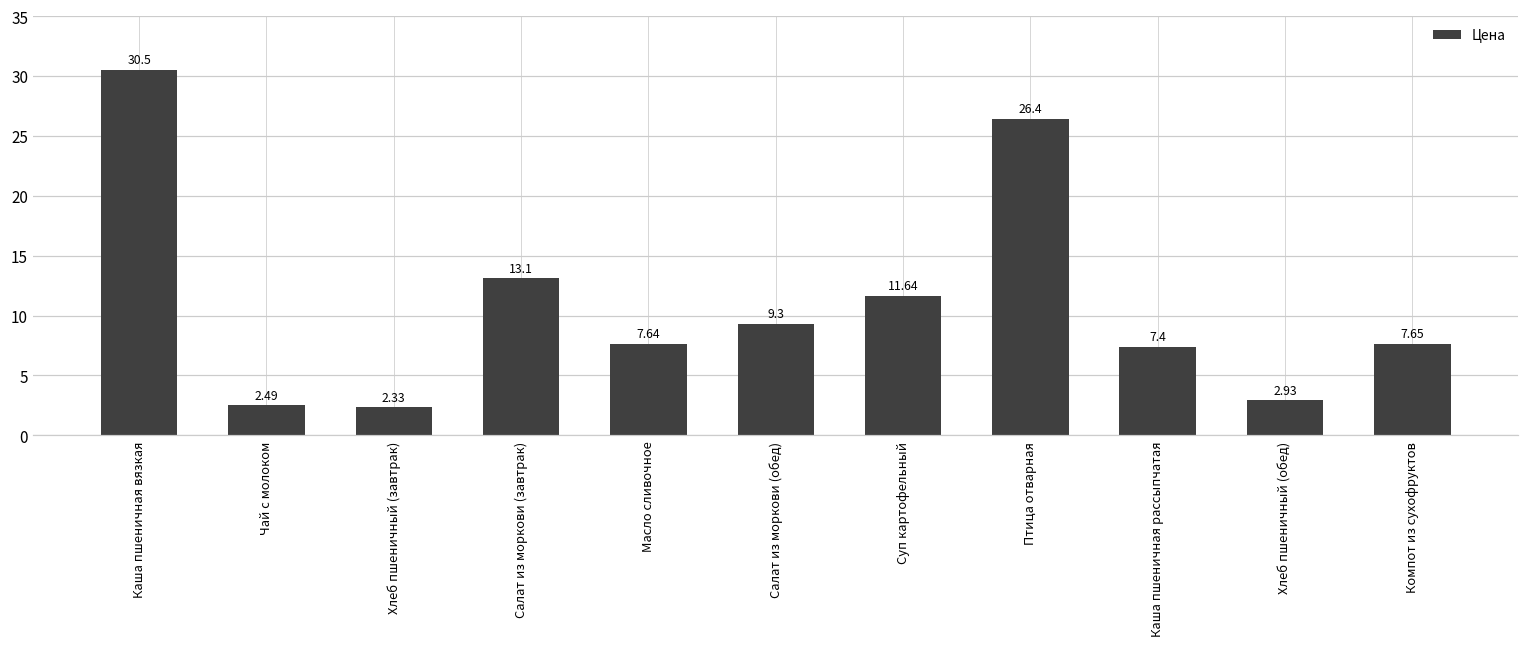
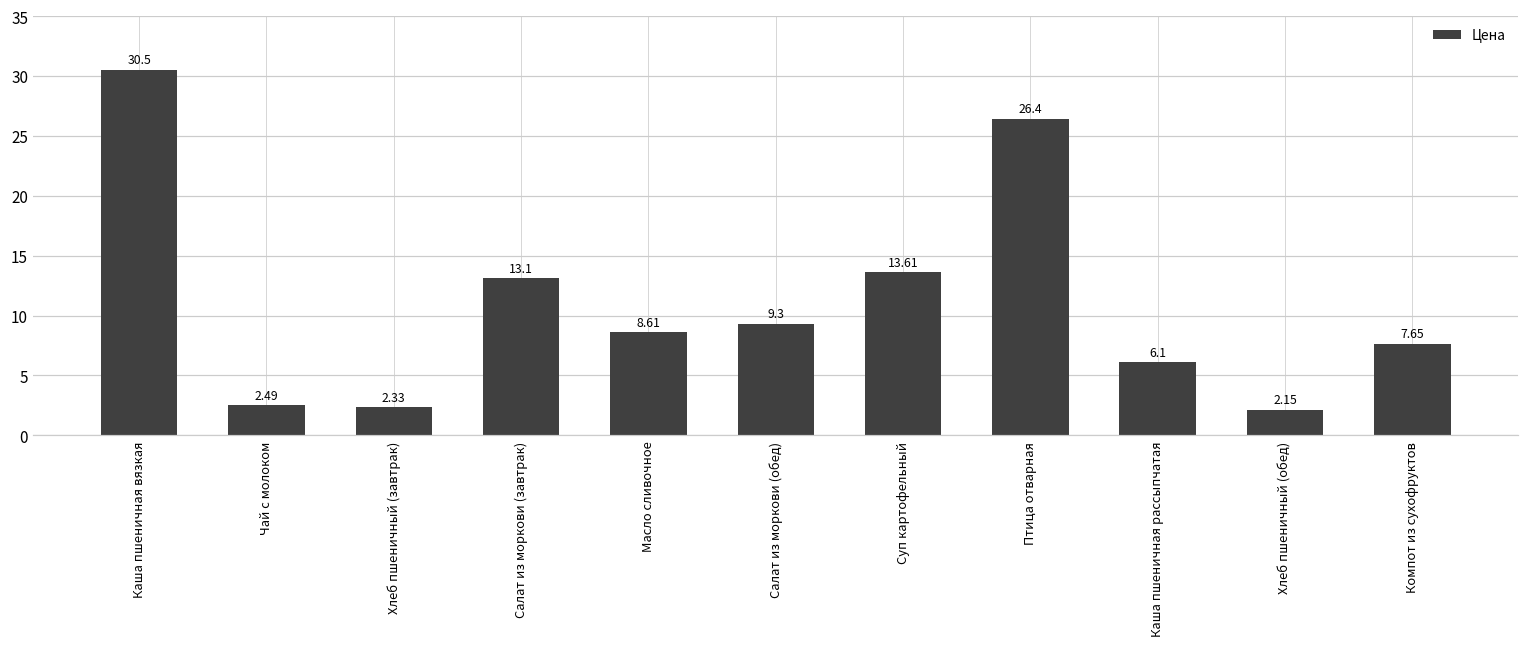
  {
    "Каша пшеничная вязкая": 30.5,
    "Чай с молоком": 2.49,
    "Хлеб пшеничный (завтрак)": 2.33,
    "Салат из моркови (завтрак)": 13.1,
-   "Масло сливочное": 7.64,
+   "Масло сливочное": 8.61,
    "Салат из моркови (обед)": 9.3,
-   "Суп картофельный": 11.64,
+   "Суп картофельный": 13.61,
    "Птица отварная": 26.4,
-   "Каша пшеничная рассыпчатая": 7.4,
-   "Хлеб пшеничный (обед)": 2.93,
+   "Каша пшеничная рассыпчатая": 6.1,
+   "Хлеб пшеничный (обед)": 2.15,
    "Компот из сухофруктов": 7.65
  }
